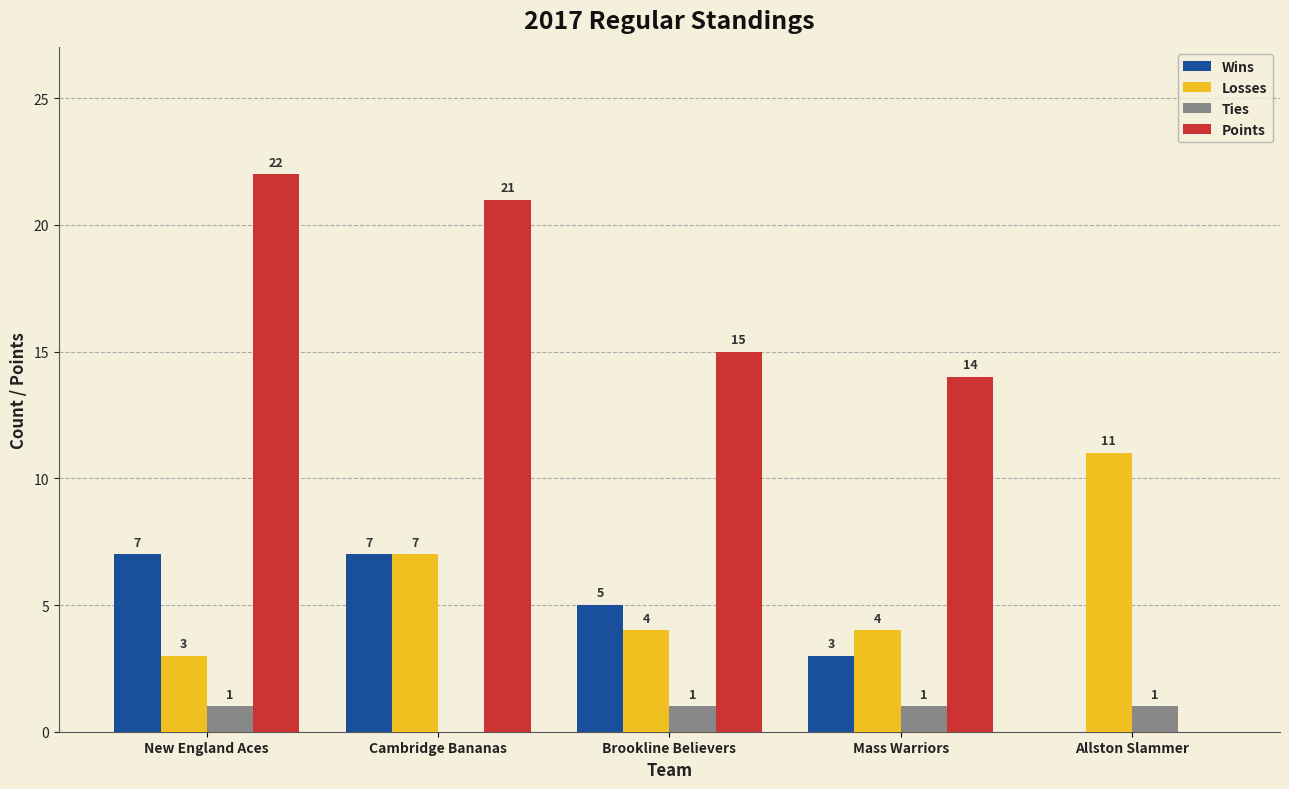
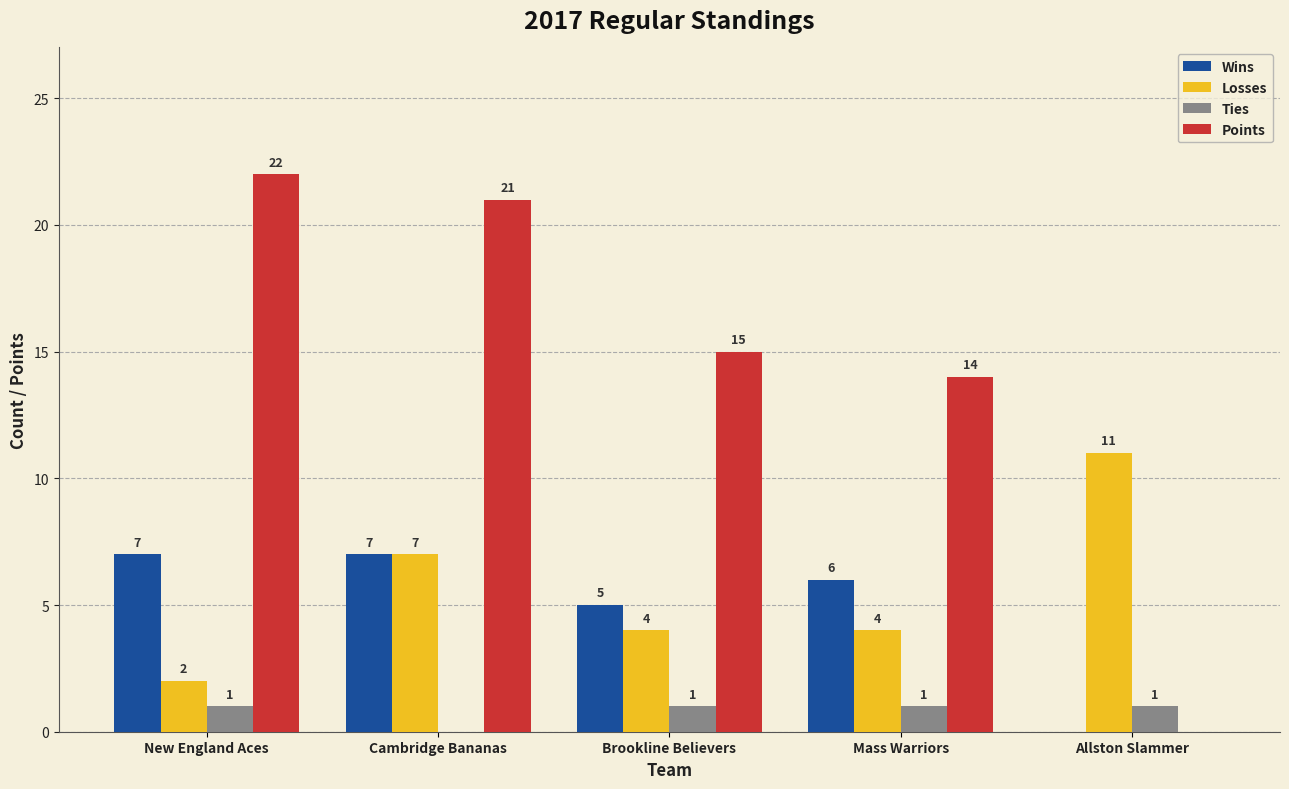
  {
    "Wins": {
      "New England Aces": 7,
      "Cambridge Bananas": 7,
      "Brookline Believers": 5,
-     "Mass Warriors": 3
+     "Mass Warriors": 6
    },
    "Losses": {
-     "New England Aces": 3,
+     "New England Aces": 2,
      "Cambridge Bananas": 7,
      "Brookline Believers": 4,
      "Mass Warriors": 4,
      "Allston Slammer": 11
    },
    "Ties": {
      "New England Aces": 1,
      "Brookline Believers": 1,
      "Mass Warriors": 1,
      "Allston Slammer": 1
    },
    "Points": {
      "New England Aces": 22,
      "Cambridge Bananas": 21,
      "Brookline Believers": 15,
      "Mass Warriors": 14
    }
  }
